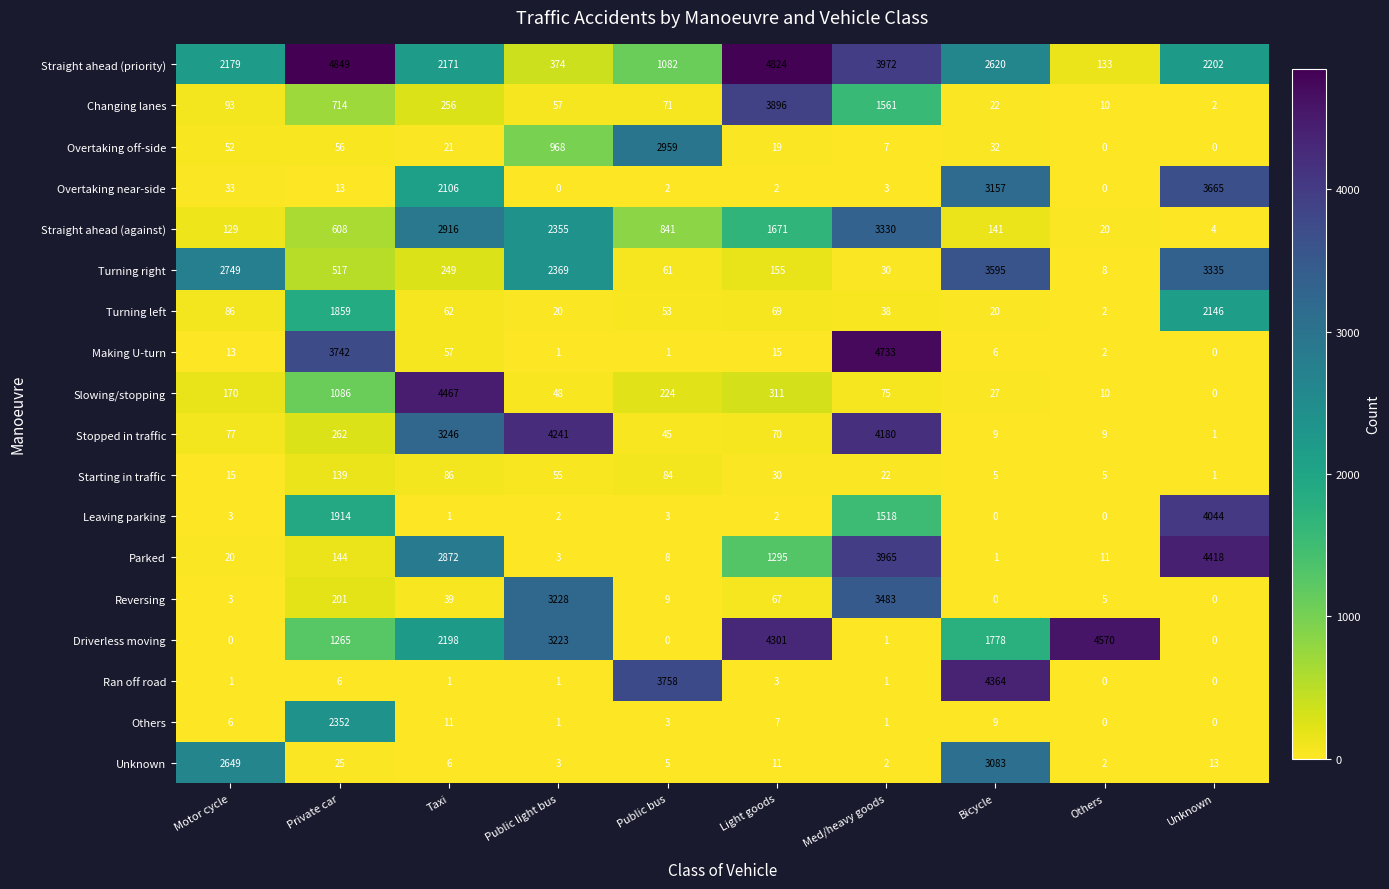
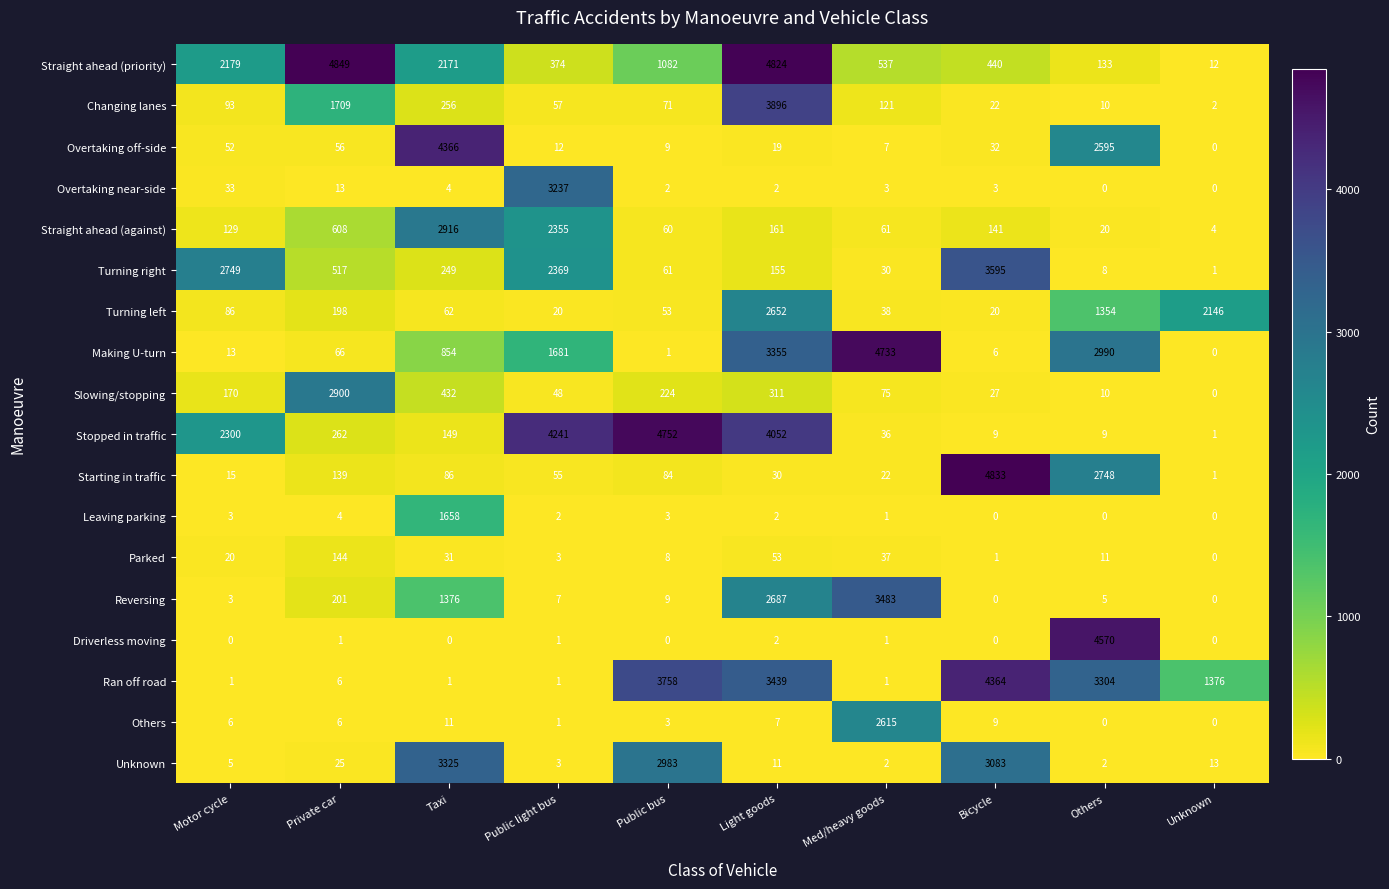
  {
    "Straight ahead (priority)": {
      "Motor cycle": 2179,
      "Private car": 4849,
      "Taxi": 2171,
      "Public light bus": 374,
      "Public bus": 1082,
      "Light goods": 4824,
-     "Med/heavy goods": 3972,
-     "Bicycle": 2620,
+     "Med/heavy goods": 537,
+     "Bicycle": 440,
      "Others": 133,
-     "Unknown": 2202
+     "Unknown": 12
    },
    "Changing lanes": {
      "Motor cycle": 93,
-     "Private car": 714,
+     "Private car": 1709,
      "Taxi": 256,
      "Public light bus": 57,
      "Public bus": 71,
      "Light goods": 3896,
-     "Med/heavy goods": 1561,
+     "Med/heavy goods": 121,
      "Bicycle": 22,
      "Others": 10,
      "Unknown": 2
    },
    "Overtaking off-side": {
      "Motor cycle": 52,
      "Private car": 56,
-     "Taxi": 21,
-     "Public light bus": 968,
-     "Public bus": 2959,
+     "Taxi": 4366,
+     "Public light bus": 12,
+     "Public bus": 9,
      "Light goods": 19,
      "Med/heavy goods": 7,
      "Bicycle": 32,
-     "Others": 0,
+     "Others": 2595,
      "Unknown": 0
    },
    "Overtaking near-side": {
      "Motor cycle": 33,
      "Private car": 13,
-     "Taxi": 2106,
-     "Public light bus": 0,
+     "Taxi": 4,
+     "Public light bus": 3237,
      "Public bus": 2,
      "Light goods": 2,
      "Med/heavy goods": 3,
-     "Bicycle": 3157,
+     "Bicycle": 3,
      "Others": 0,
-     "Unknown": 3665
+     "Unknown": 0
    },
    "Straight ahead (against)": {
      "Motor cycle": 129,
      "Private car": 608,
      "Taxi": 2916,
      "Public light bus": 2355,
-     "Public bus": 841,
-     "Light goods": 1671,
-     "Med/heavy goods": 3330,
+     "Public bus": 60,
+     "Light goods": 161,
+     "Med/heavy goods": 61,
      "Bicycle": 141,
      "Others": 20,
      "Unknown": 4
    },
    "Turning right": {
      "Motor cycle": 2749,
      "Private car": 517,
      "Taxi": 249,
      "Public light bus": 2369,
      "Public bus": 61,
      "Light goods": 155,
      "Med/heavy goods": 30,
      "Bicycle": 3595,
      "Others": 8,
-     "Unknown": 3335
+     "Unknown": 1
    },
    "Turning left": {
      "Motor cycle": 86,
-     "Private car": 1859,
+     "Private car": 198,
      "Taxi": 62,
      "Public light bus": 20,
      "Public bus": 53,
-     "Light goods": 69,
+     "Light goods": 2652,
      "Med/heavy goods": 38,
      "Bicycle": 20,
-     "Others": 2,
+     "Others": 1354,
      "Unknown": 2146
    },
    "Making U-turn": {
      "Motor cycle": 13,
-     "Private car": 3742,
-     "Taxi": 57,
-     "Public light bus": 1,
+     "Private car": 66,
+     "Taxi": 854,
+     "Public light bus": 1681,
      "Public bus": 1,
-     "Light goods": 15,
+     "Light goods": 3355,
      "Med/heavy goods": 4733,
      "Bicycle": 6,
-     "Others": 2,
+     "Others": 2990,
      "Unknown": 0
    },
    "Slowing/stopping": {
      "Motor cycle": 170,
-     "Private car": 1086,
-     "Taxi": 4467,
+     "Private car": 2900,
+     "Taxi": 432,
      "Public light bus": 48,
      "Public bus": 224,
      "Light goods": 311,
      "Med/heavy goods": 75,
      "Bicycle": 27,
      "Others": 10,
      "Unknown": 0
    },
    "Stopped in traffic": {
-     "Motor cycle": 77,
+     "Motor cycle": 2300,
      "Private car": 262,
-     "Taxi": 3246,
+     "Taxi": 149,
      "Public light bus": 4241,
-     "Public bus": 45,
-     "Light goods": 70,
-     "Med/heavy goods": 4180,
+     "Public bus": 4752,
+     "Light goods": 4052,
+     "Med/heavy goods": 36,
      "Bicycle": 9,
      "Others": 9,
      "Unknown": 1
    },
    "Starting in traffic": {
      "Motor cycle": 15,
      "Private car": 139,
      "Taxi": 86,
      "Public light bus": 55,
      "Public bus": 84,
      "Light goods": 30,
      "Med/heavy goods": 22,
-     "Bicycle": 5,
-     "Others": 5,
+     "Bicycle": 4833,
+     "Others": 2748,
      "Unknown": 1
    },
    "Leaving parking": {
      "Motor cycle": 3,
-     "Private car": 1914,
-     "Taxi": 1,
+     "Private car": 4,
+     "Taxi": 1658,
      "Public light bus": 2,
      "Public bus": 3,
      "Light goods": 2,
-     "Med/heavy goods": 1518,
+     "Med/heavy goods": 1,
      "Bicycle": 0,
      "Others": 0,
-     "Unknown": 4044
+     "Unknown": 0
    },
    "Parked": {
      "Motor cycle": 20,
      "Private car": 144,
-     "Taxi": 2872,
+     "Taxi": 31,
      "Public light bus": 3,
      "Public bus": 8,
-     "Light goods": 1295,
-     "Med/heavy goods": 3965,
+     "Light goods": 53,
+     "Med/heavy goods": 37,
      "Bicycle": 1,
      "Others": 11,
-     "Unknown": 4418
+     "Unknown": 0
    },
    "Reversing": {
      "Motor cycle": 3,
      "Private car": 201,
-     "Taxi": 39,
-     "Public light bus": 3228,
+     "Taxi": 1376,
+     "Public light bus": 7,
      "Public bus": 9,
-     "Light goods": 67,
+     "Light goods": 2687,
      "Med/heavy goods": 3483,
      "Bicycle": 0,
      "Others": 5,
      "Unknown": 0
    },
    "Driverless moving": {
      "Motor cycle": 0,
-     "Private car": 1265,
-     "Taxi": 2198,
-     "Public light bus": 3223,
+     "Private car": 1,
+     "Taxi": 0,
+     "Public light bus": 1,
      "Public bus": 0,
-     "Light goods": 4301,
+     "Light goods": 2,
      "Med/heavy goods": 1,
-     "Bicycle": 1778,
+     "Bicycle": 0,
      "Others": 4570,
      "Unknown": 0
    },
    "Ran off road": {
      "Motor cycle": 1,
      "Private car": 6,
      "Taxi": 1,
      "Public light bus": 1,
      "Public bus": 3758,
-     "Light goods": 3,
+     "Light goods": 3439,
      "Med/heavy goods": 1,
      "Bicycle": 4364,
-     "Others": 0,
-     "Unknown": 0
+     "Others": 3304,
+     "Unknown": 1376
    },
    "Others": {
      "Motor cycle": 6,
-     "Private car": 2352,
+     "Private car": 6,
      "Taxi": 11,
      "Public light bus": 1,
      "Public bus": 3,
      "Light goods": 7,
-     "Med/heavy goods": 1,
+     "Med/heavy goods": 2615,
      "Bicycle": 9,
      "Others": 0,
      "Unknown": 0
    },
    "Unknown": {
-     "Motor cycle": 2649,
+     "Motor cycle": 5,
      "Private car": 25,
-     "Taxi": 6,
+     "Taxi": 3325,
      "Public light bus": 3,
-     "Public bus": 5,
+     "Public bus": 2983,
      "Light goods": 11,
      "Med/heavy goods": 2,
      "Bicycle": 3083,
      "Others": 2,
      "Unknown": 13
    }
  }
